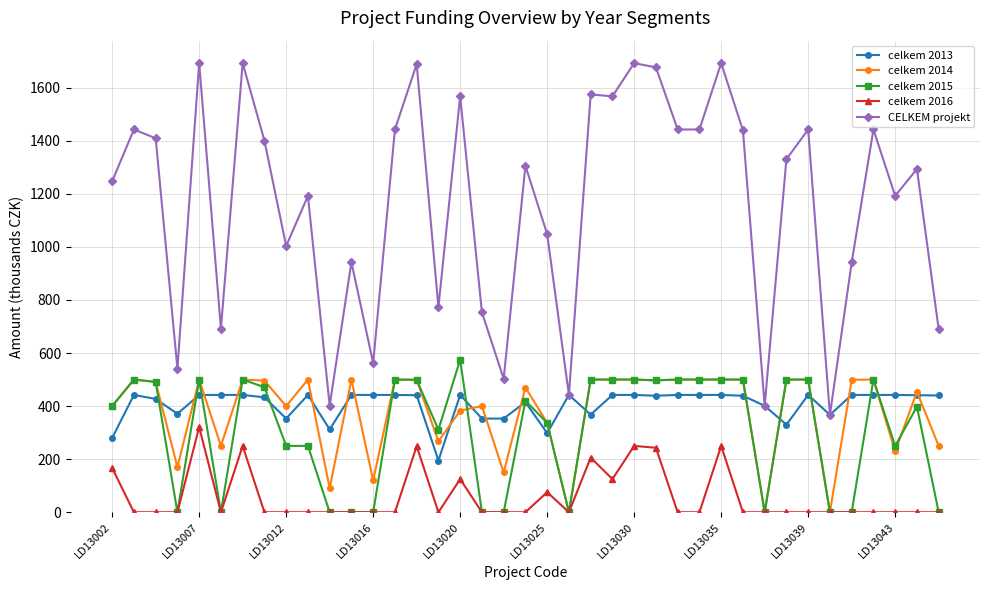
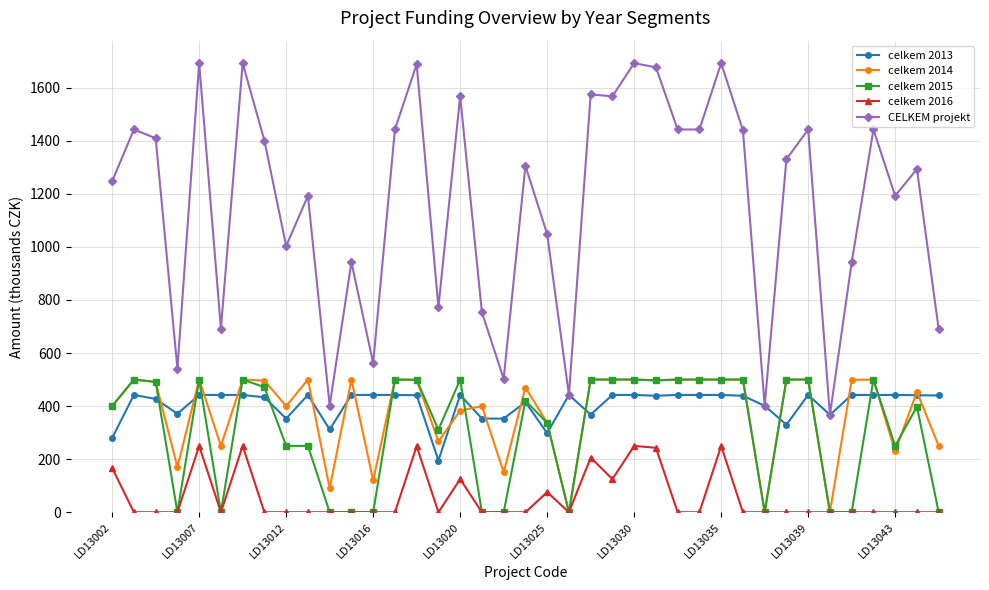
  {
    "celkem 2013": {
      "LD13002": 280,
      "LD13007": 440,
      "LD13012": 350,
      "LD13016": 440,
      "LD13020": 440,
      "LD13025": 300,
      "LD13030": 440,
      "LD13035": 440,
      "LD13039": 440,
      "LD13043": 440
    },
    "celkem 2014": {
      "LD13012": 400,
      "LD13016": 120,
      "LD13020": 380,
      "LD13043": 230
    },
    "celkem 2015": {
      "LD13012": 250,
-     "LD13020": 580,
+     "LD13020": 500,
      "LD13043": 250
    },
    "celkem 2016": {
      "LD13002": 170,
-     "LD13007": 320,
+     "LD13007": 250,
      "LD13012": 0,
      "LD13020": 130,
      "LD13025": 80,
      "LD13030": 250,
      "LD13035": 250,
      "LD13039": 0,
      "LD13043": 0
    },
    "CELKEM projekt": {
      "LD13002": 1250,
      "LD13007": 1690,
      "LD13012": 1000,
      "LD13016": 560,
      "LD13020": 1570,
      "LD13025": 1050,
      "LD13030": 1690,
      "LD13035": 1690,
      "LD13039": 1440,
      "LD13043": 1190
    }
  }
